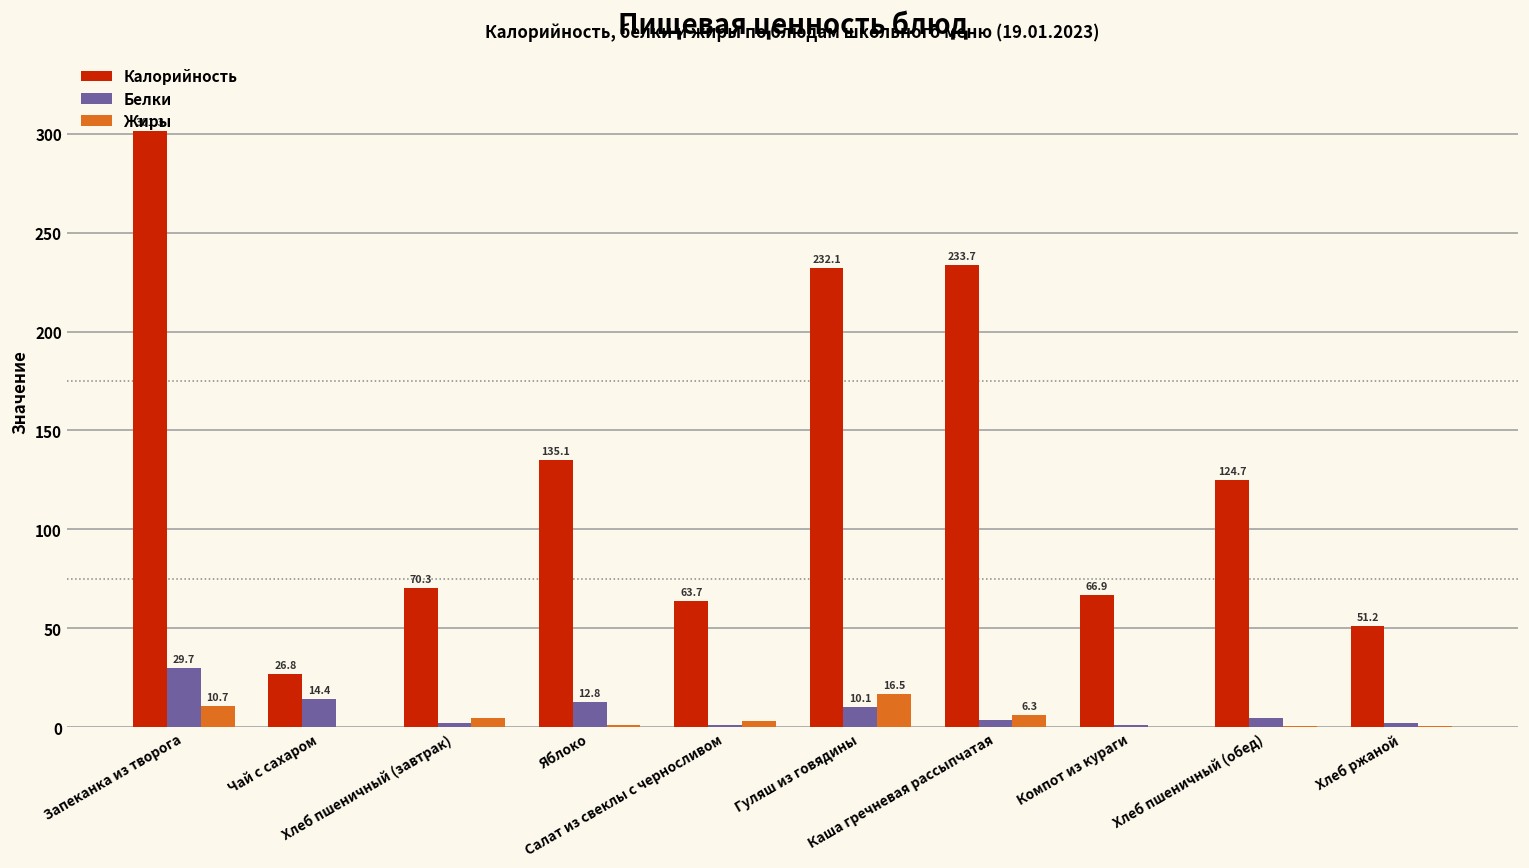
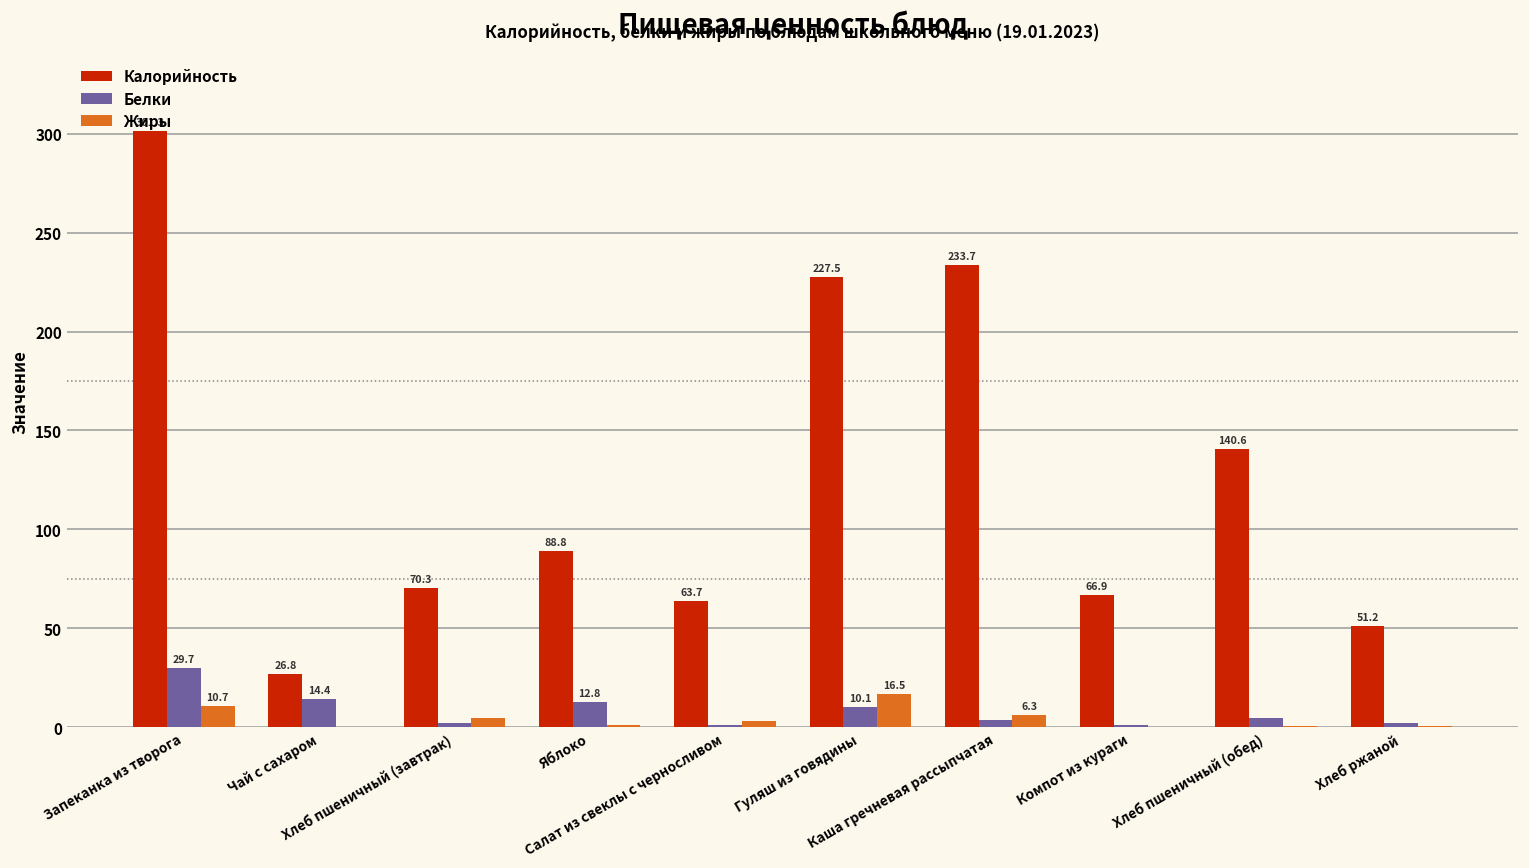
  {
    "Калорийность": {
      "Запеканка из творога": 301.3,
      "Чай с сахаром": 26.8,
      "Хлеб пшеничный (завтрак)": 70.3,
-     "Яблоко": 135.1,
+     "Яблоко": 88.8,
      "Салат из свеклы с черносливом": 63.7,
-     "Гуляш из говядины": 232.1,
+     "Гуляш из говядины": 227.5,
      "Каша гречневая рассыпчатая": 233.7,
      "Компот из кураги": 66.9,
-     "Хлеб пшеничный (обед)": 124.7,
+     "Хлеб пшеничный (обед)": 140.6,
      "Хлеб ржаной": 51.2
    },
    "Белки": {
      "Запеканка из творога": 29.7,
      "Чай с сахаром": 14.4,
      "Яблоко": 12.8,
      "Гуляш из говядины": 10.1
    },
    "Жиры": {
      "Запеканка из творога": 10.7,
      "Гуляш из говядины": 16.5,
      "Каша гречневая рассыпчатая": 6.3
    }
  }
